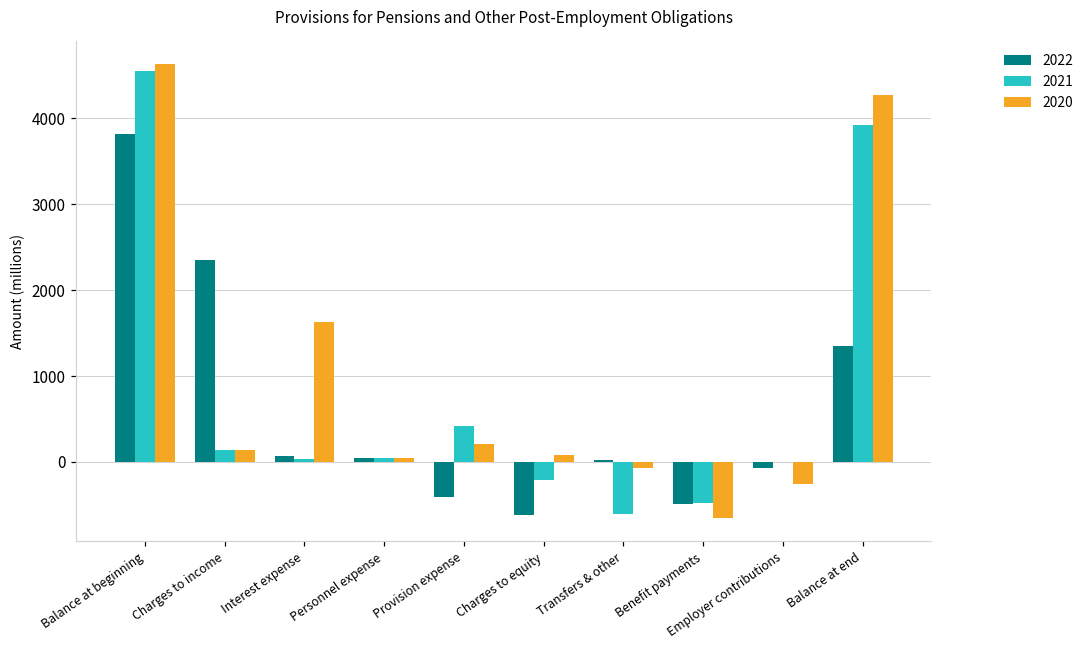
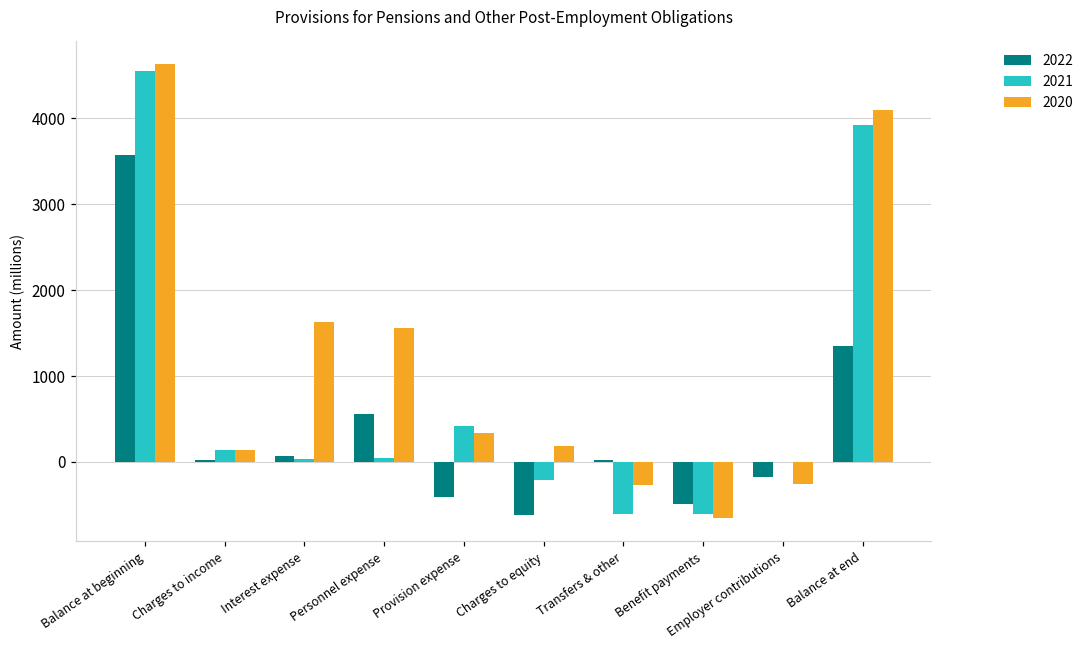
  {
    "2022": {
-     "Balance at beginning": 3800,
-     "Charges to income": 2400,
+     "Balance at beginning": 3600,
+     "Charges to income": 0,
      "Interest expense": 100,
-     "Personnel expense": 0,
+     "Personnel expense": 600,
      "Provision expense": -400,
      "Charges to equity": -600,
      "Benefit payments": -500,
-     "Employer contributions": -100,
+     "Employer contributions": -200,
      "Balance at end": 1300
    },
    "2021": {
      "Balance at beginning": 4500,
      "Charges to income": 100,
      "Interest expense": 0,
      "Personnel expense": 0,
      "Provision expense": 400,
      "Charges to equity": -200,
      "Transfers & other": -600,
-     "Benefit payments": -500,
+     "Benefit payments": -600,
      "Balance at end": 3900
    },
    "2020": {
      "Balance at beginning": 4600,
      "Charges to income": 100,
      "Interest expense": 1600,
-     "Personnel expense": 0,
-     "Provision expense": 200,
-     "Charges to equity": 100,
-     "Transfers & other": -100,
+     "Personnel expense": 1600,
+     "Provision expense": 300,
+     "Charges to equity": 200,
+     "Transfers & other": -300,
      "Benefit payments": -700,
      "Employer contributions": -300,
-     "Balance at end": 4300
+     "Balance at end": 4100
    }
  }
